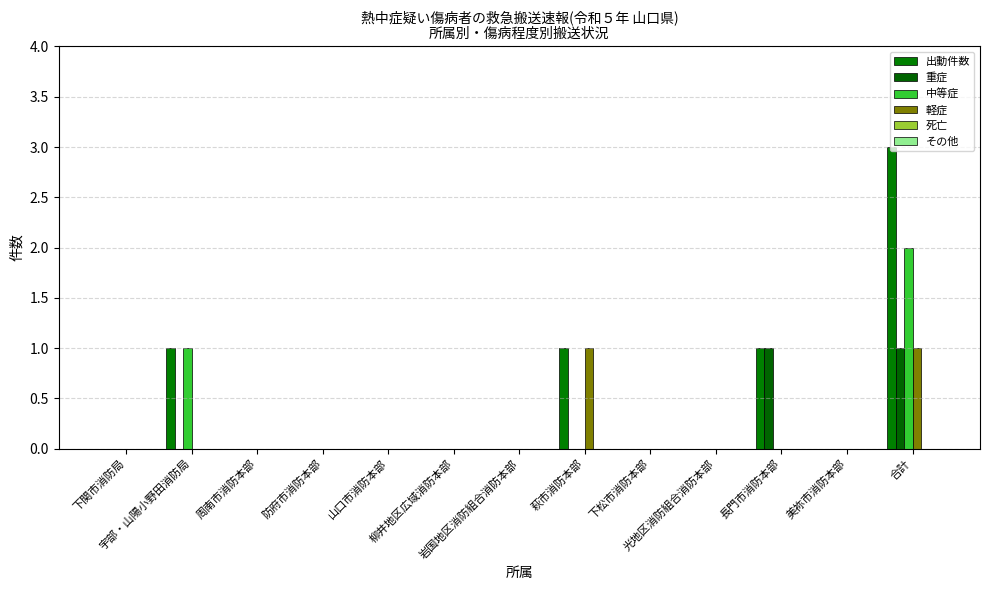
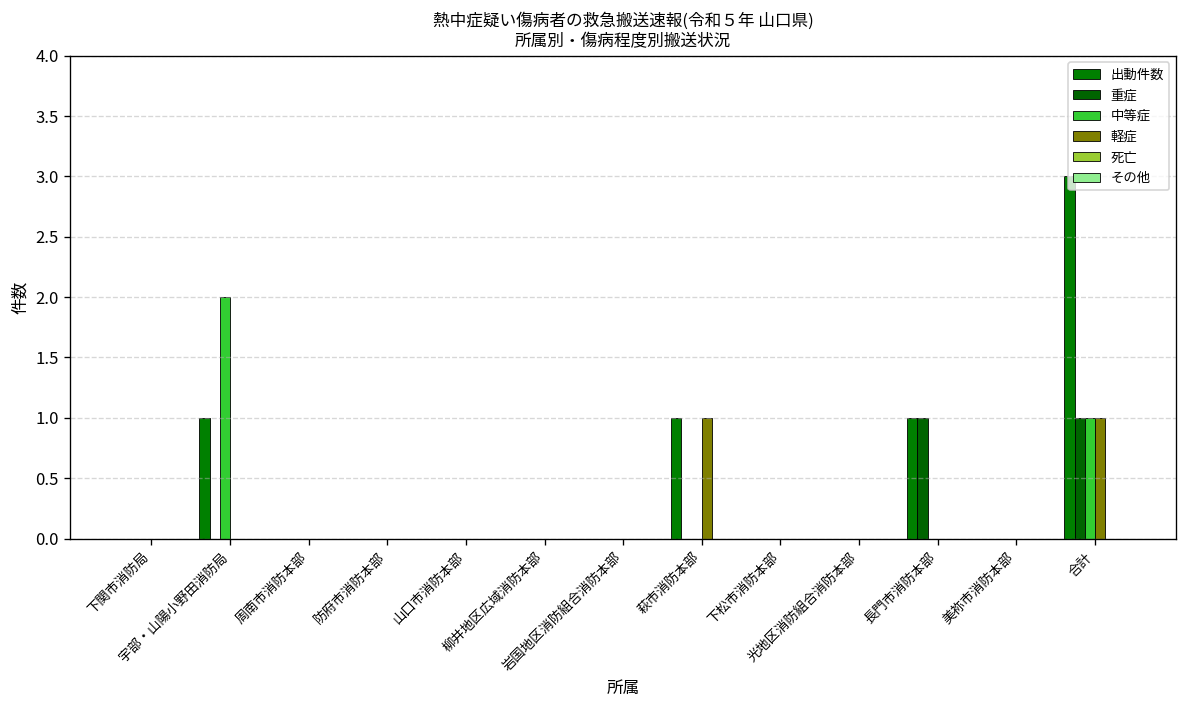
  {
    "中等症": {
      "下関市消防局": 0,
-     "宇部・山陽小野田消防局": 1,
+     "宇部・山陽小野田消防局": 2,
      "周南市消防本部": 0,
      "防府市消防本部": 0,
      "山口市消防本部": 0,
      "柳井地区広域消防本部": 0,
      "岩国地区消防組合消防本部": 0,
      "萩市消防本部": 0,
      "下松市消防本部": 0,
      "光地区消防組合消防本部": 0,
      "長門市消防本部": 0,
      "美祢市消防本部": 0,
-     "合計": 2
+     "合計": 1
    },
    "軽症": {
      "下関市消防局": 0,
      "宇部・山陽小野田消防局": 0,
      "周南市消防本部": 0,
      "防府市消防本部": 0,
      "山口市消防本部": 0,
      "柳井地区広域消防本部": 0,
      "岩国地区消防組合消防本部": 0,
      "萩市消防本部": 1,
      "下松市消防本部": 0,
      "光地区消防組合消防本部": 0,
      "長門市消防本部": 0,
      "美祢市消防本部": 0,
      "合計": 1
    },
    "死亡": {
      "下関市消防局": 0,
      "宇部・山陽小野田消防局": 0,
      "周南市消防本部": 0,
      "防府市消防本部": 0,
      "山口市消防本部": 0,
      "柳井地区広域消防本部": 0,
      "岩国地区消防組合消防本部": 0,
      "萩市消防本部": 0,
      "下松市消防本部": 0,
      "光地区消防組合消防本部": 0,
      "長門市消防本部": 0,
      "美祢市消防本部": 0,
      "合計": 0
    },
    "その他": {
      "下関市消防局": 0,
      "宇部・山陽小野田消防局": 0,
      "周南市消防本部": 0,
      "防府市消防本部": 0,
      "山口市消防本部": 0,
      "柳井地区広域消防本部": 0,
      "岩国地区消防組合消防本部": 0,
      "萩市消防本部": 0,
      "下松市消防本部": 0,
      "光地区消防組合消防本部": 0,
      "長門市消防本部": 0,
      "美祢市消防本部": 0,
      "合計": 0
    }
  }
